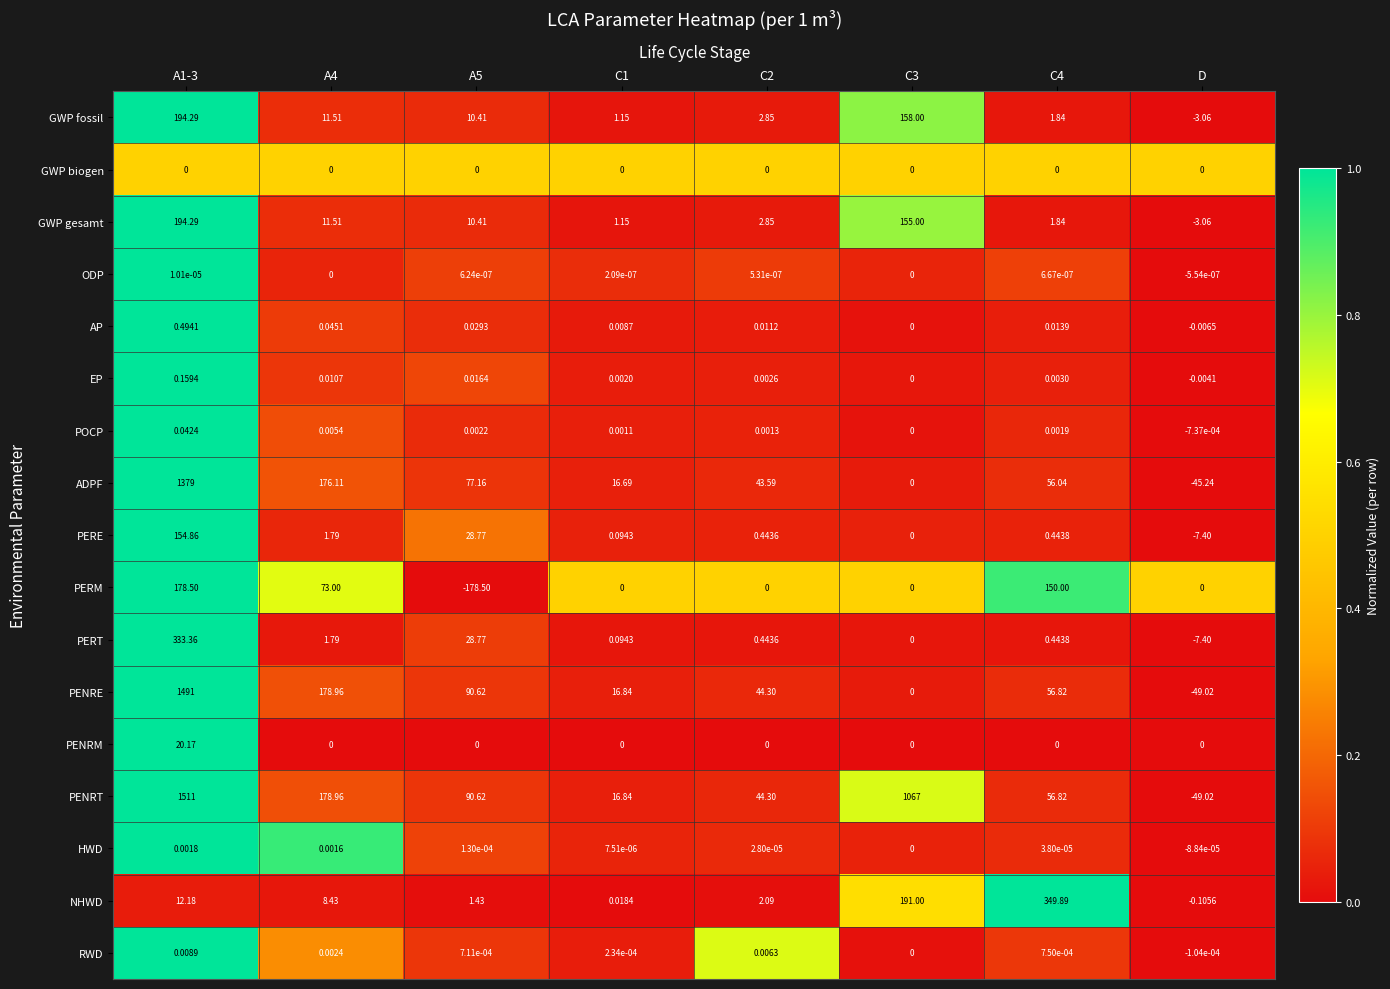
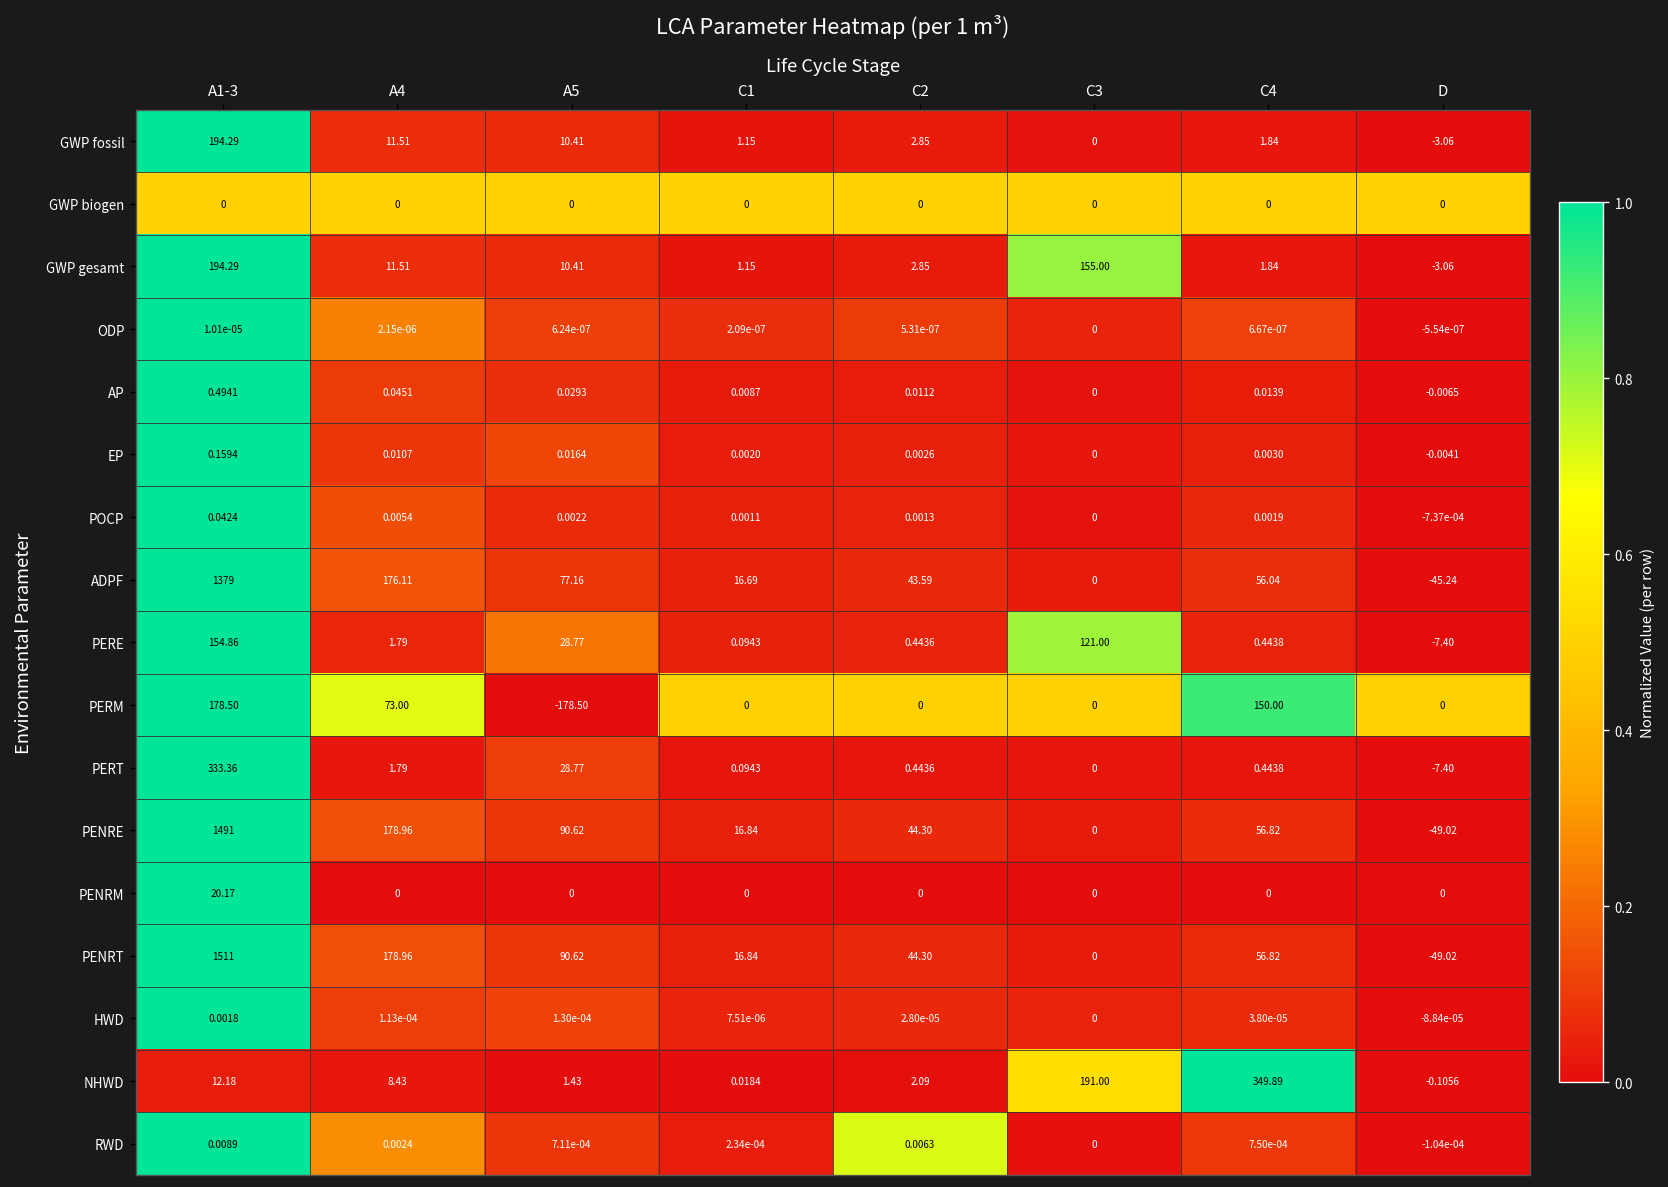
  {
    "GWP fossil": {
      "A1-3": "194.29",
      "A4": "11.51",
      "A5": "10.41",
      "C1": "1.15",
      "C2": "2.85",
-     "C3": "158.00",
+     "C3": "0",
      "C4": "1.84",
      "D": "-3.06"
    },
    "GWP biogen": {
      "A1-3": "0",
      "A4": "0",
      "A5": "0",
      "C1": "0",
      "C2": "0",
      "C3": "0",
      "C4": "0",
      "D": "0"
    },
    "GWP gesamt": {
      "A1-3": "194.29",
      "A4": "11.51",
      "A5": "10.41",
      "C1": "1.15",
      "C2": "2.85",
      "C3": "155.00",
      "C4": "1.84",
      "D": "-3.06"
    },
    "ODP": {
      "A1-3": "1.01e-05",
-     "A4": "0",
+     "A4": "2.15e-06",
      "A5": "6.24e-07",
      "C1": "2.09e-07",
      "C2": "5.31e-07",
      "C3": "0",
      "C4": "6.67e-07",
      "D": "-5.54e-07"
    },
    "AP": {
      "A1-3": "0.4941",
      "A4": "0.0451",
      "A5": "0.0293",
      "C1": "0.0087",
      "C2": "0.0112",
      "C3": "0",
      "C4": "0.0139",
      "D": "-0.0065"
    },
    "EP": {
      "A1-3": "0.1594",
      "A4": "0.0107",
      "A5": "0.0164",
      "C1": "0.0020",
      "C2": "0.0026",
      "C3": "0",
      "C4": "0.0030",
      "D": "-0.0041"
    },
    "POCP": {
      "A1-3": "0.0424",
      "A4": "0.0054",
      "A5": "0.0022",
      "C1": "0.0011",
      "C2": "0.0013",
      "C3": "0",
      "C4": "0.0019",
      "D": "-7.37e-04"
    },
    "ADPF": {
      "A1-3": "1379",
      "A4": "176.11",
      "A5": "77.16",
      "C1": "16.69",
      "C2": "43.59",
      "C3": "0",
      "C4": "56.04",
      "D": "-45.24"
    },
    "PERE": {
      "A1-3": "154.86",
      "A4": "1.79",
      "A5": "28.77",
      "C1": "0.0943",
      "C2": "0.4436",
-     "C3": "0",
+     "C3": "121.00",
      "C4": "0.4438",
      "D": "-7.40"
    },
    "PERM": {
      "A1-3": "178.50",
      "A4": "73.00",
      "A5": "-178.50",
      "C1": "0",
      "C2": "0",
      "C3": "0",
      "C4": "150.00",
      "D": "0"
    },
    "PERT": {
      "A1-3": "333.36",
      "A4": "1.79",
      "A5": "28.77",
      "C1": "0.0943",
      "C2": "0.4436",
      "C3": "0",
      "C4": "0.4438",
      "D": "-7.40"
    },
    "PENRE": {
      "A1-3": "1491",
      "A4": "178.96",
      "A5": "90.62",
      "C1": "16.84",
      "C2": "44.30",
      "C3": "0",
      "C4": "56.82",
      "D": "-49.02"
    },
    "PENRM": {
      "A1-3": "20.17",
      "A4": "0",
      "A5": "0",
      "C1": "0",
      "C2": "0",
      "C3": "0",
      "C4": "0",
      "D": "0"
    },
    "PENRT": {
      "A1-3": "1511",
      "A4": "178.96",
      "A5": "90.62",
      "C1": "16.84",
      "C2": "44.30",
-     "C3": "1067",
+     "C3": "0",
      "C4": "56.82",
      "D": "-49.02"
    },
    "HWD": {
      "A1-3": "0.0018",
-     "A4": "0.0016",
+     "A4": "1.13e-04",
      "A5": "1.30e-04",
      "C1": "7.51e-06",
      "C2": "2.80e-05",
      "C3": "0",
      "C4": "3.80e-05",
      "D": "-8.84e-05"
    },
    "NHWD": {
      "A1-3": "12.18",
      "A4": "8.43",
      "A5": "1.43",
      "C1": "0.0184",
      "C2": "2.09",
      "C3": "191.00",
      "C4": "349.89",
      "D": "-0.1056"
    },
    "RWD": {
      "A1-3": "0.0089",
      "A4": "0.0024",
      "A5": "7.11e-04",
      "C1": "2.34e-04",
      "C2": "0.0063",
      "C3": "0",
      "C4": "7.50e-04",
      "D": "-1.04e-04"
    }
  }
